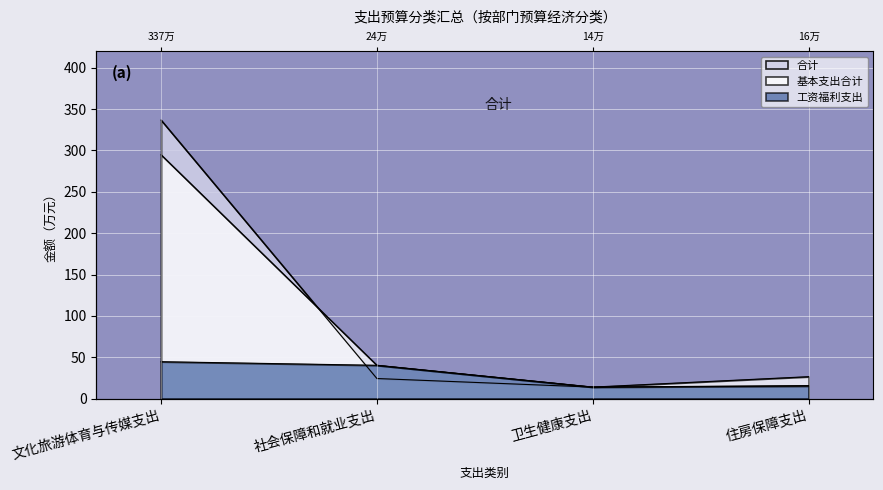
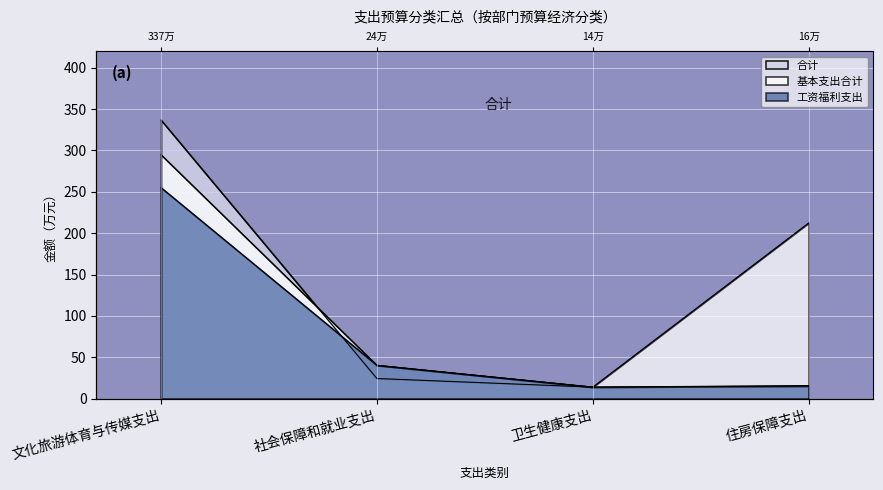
  {
    "合计": {
      "文化旅游体育与传媒支出": 340,
      "社会保障和就业支出": 20
    },
    "基本支出合计": {
      "文化旅游体育与传媒支出": 290,
-     "住房保障支出": 30
+     "住房保障支出": 210
    },
    "工资福利支出": {
-     "文化旅游体育与传媒支出": 40
+     "文化旅游体育与传媒支出": 260
    }
  }
